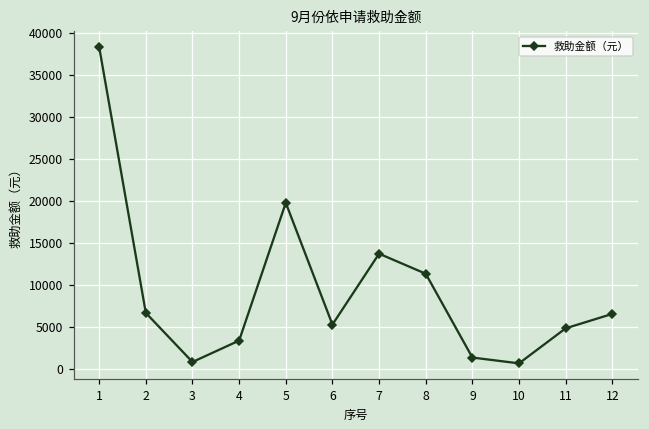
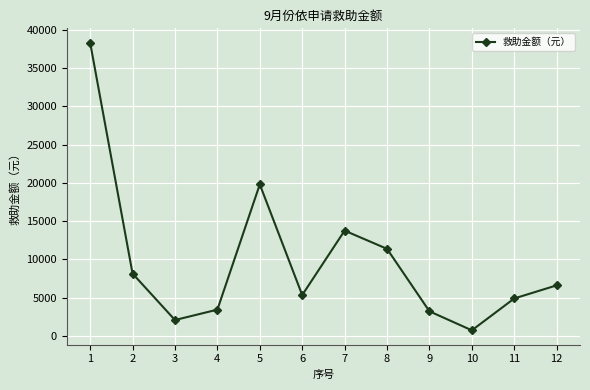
  {
    "1": 38000,
-   "2": 7000,
-   "3": 1000,
+   "2": 8000,
+   "3": 2000,
    "4": 3000,
    "5": 20000,
    "6": 5000,
    "7": 14000,
    "8": 11000,
-   "9": 1000,
+   "9": 3000,
    "10": 1000,
    "11": 5000,
    "12": 7000
  }
